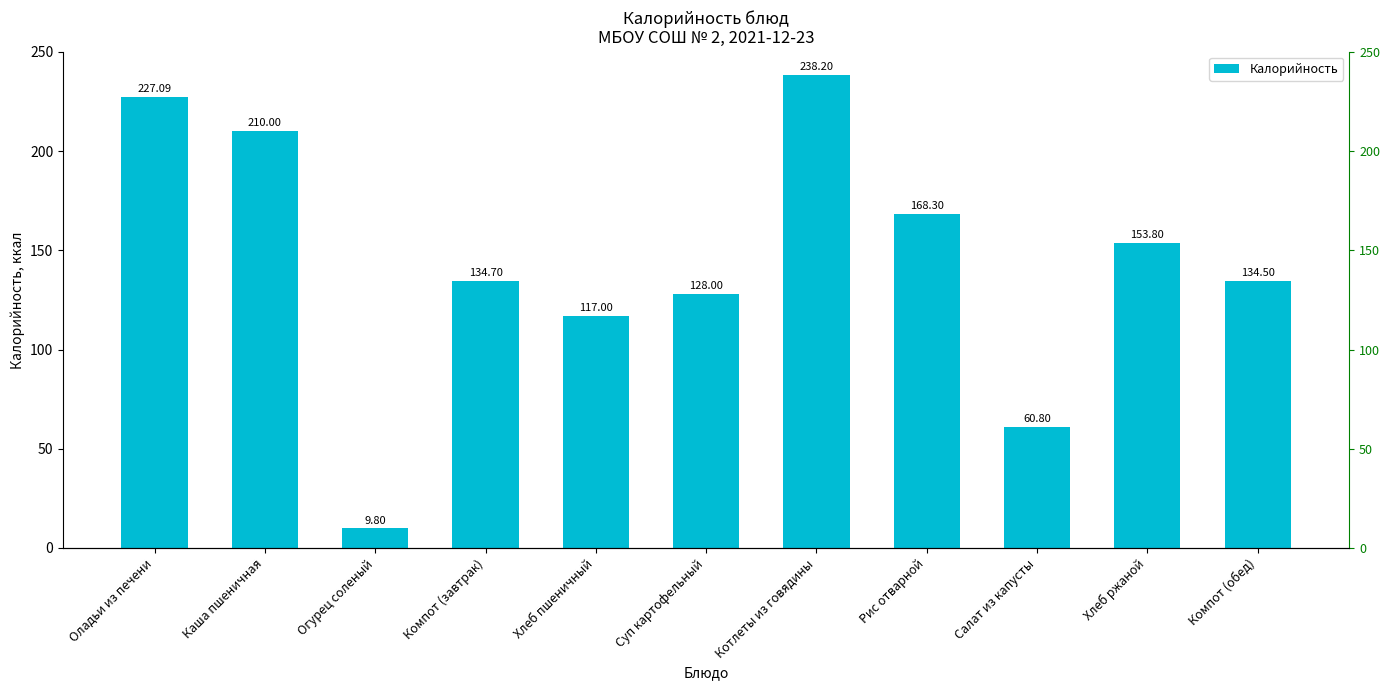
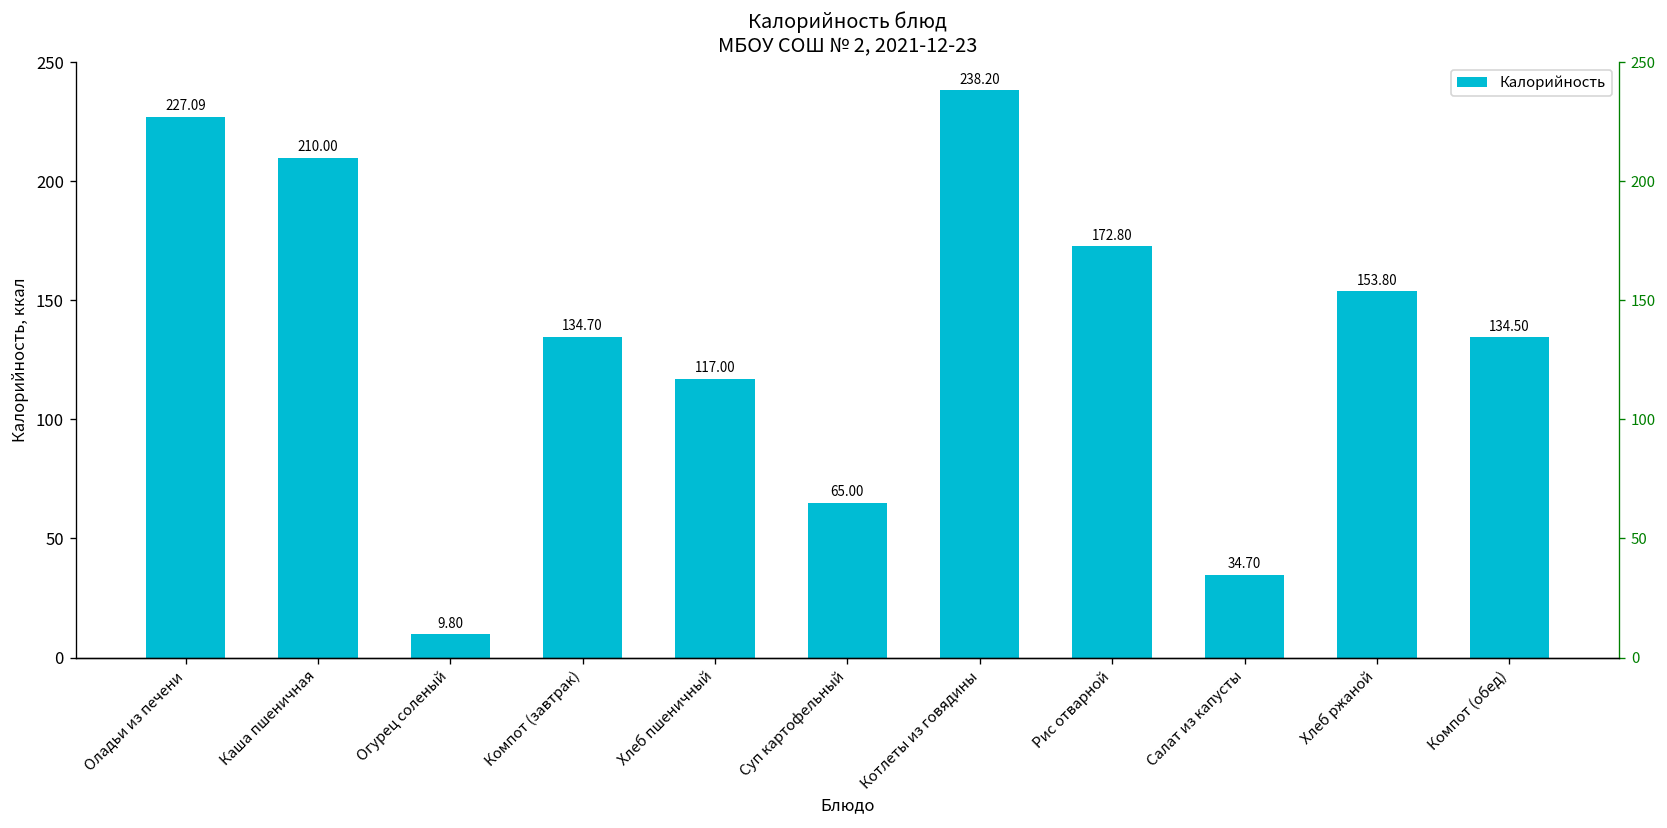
  {
    "Оладьи из печени": 227.09,
    "Каша пшеничная": 210.00,
    "Огурец соленый": 9.80,
    "Компот (завтрак)": 134.70,
    "Хлеб пшеничный": 117.00,
-   "Суп картофельный": 128.00,
+   "Суп картофельный": 65.00,
    "Котлеты из говядины": 238.20,
-   "Рис отварной": 168.30,
-   "Салат из капусты": 60.80,
+   "Рис отварной": 172.80,
+   "Салат из капусты": 34.70,
    "Хлеб ржаной": 153.80,
    "Компот (обед)": 134.50
  }
